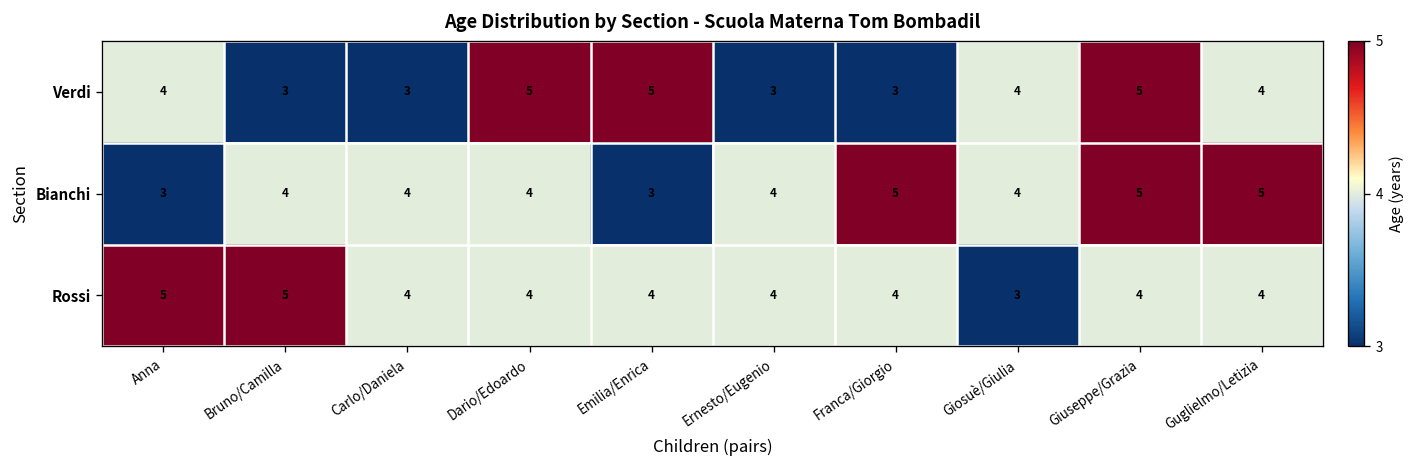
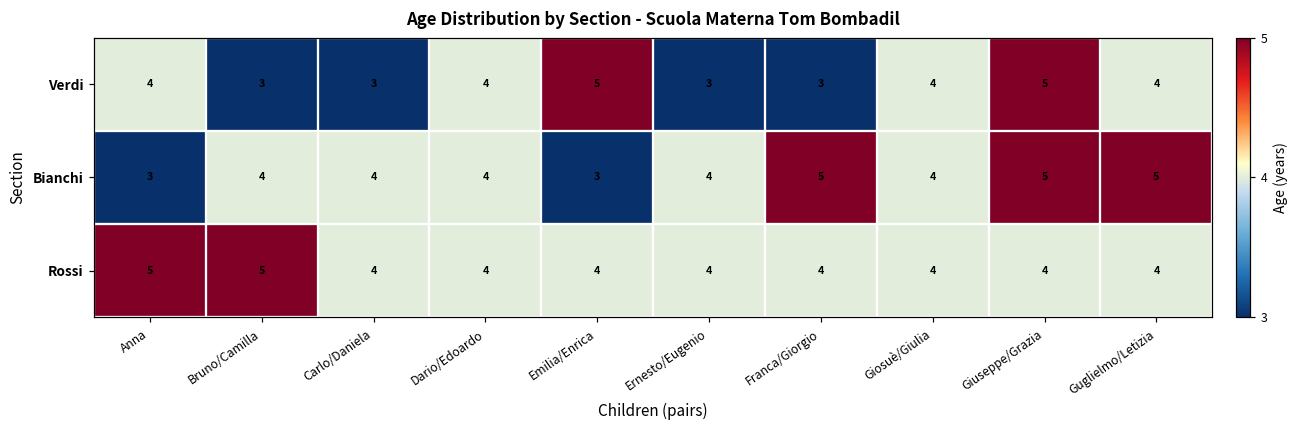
  {
    "Verdi": {
      "Anna": 4,
      "Bruno/Camilla": 3,
      "Carlo/Daniela": 3,
-     "Dario/Edoardo": 5,
+     "Dario/Edoardo": 4,
      "Emilia/Enrica": 5,
      "Ernesto/Eugenio": 3,
      "Franca/Giorgio": 3,
      "Giosuè/Giulia": 4,
      "Giuseppe/Grazia": 5,
      "Guglielmo/Letizia": 4
    },
    "Bianchi": {
      "Anna": 3,
      "Bruno/Camilla": 4,
      "Carlo/Daniela": 4,
      "Dario/Edoardo": 4,
      "Emilia/Enrica": 3,
      "Ernesto/Eugenio": 4,
      "Franca/Giorgio": 5,
      "Giosuè/Giulia": 4,
      "Giuseppe/Grazia": 5,
      "Guglielmo/Letizia": 5
    },
    "Rossi": {
      "Anna": 5,
      "Bruno/Camilla": 5,
      "Carlo/Daniela": 4,
      "Dario/Edoardo": 4,
      "Emilia/Enrica": 4,
      "Ernesto/Eugenio": 4,
      "Franca/Giorgio": 4,
-     "Giosuè/Giulia": 3,
+     "Giosuè/Giulia": 4,
      "Giuseppe/Grazia": 4,
      "Guglielmo/Letizia": 4
    }
  }
